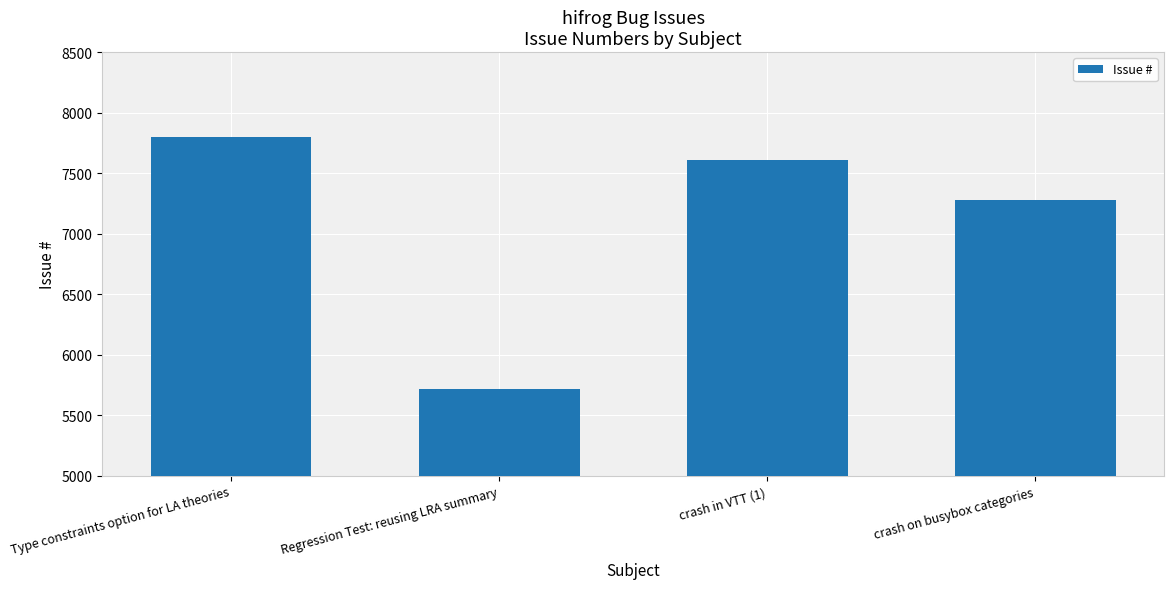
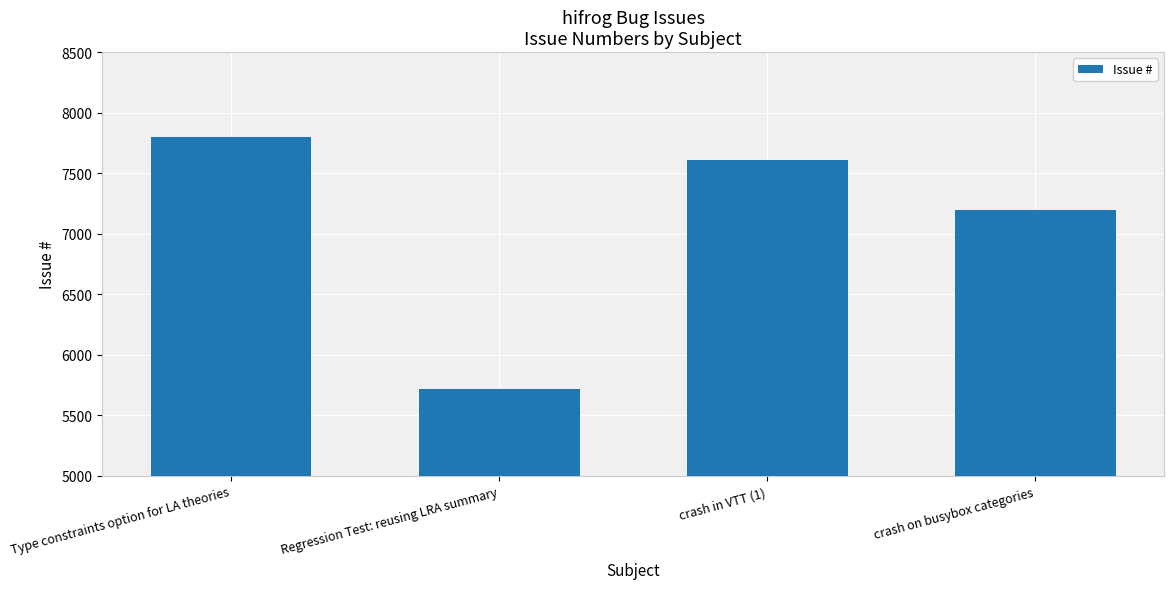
  {
    "Type constraints option for LA theories": 7800,
    "Regression Test: reusing LRA summary": 5720,
    "crash in VTT (1)": 7610,
-   "crash on busybox categories": 7280
+   "crash on busybox categories": 7200
  }
